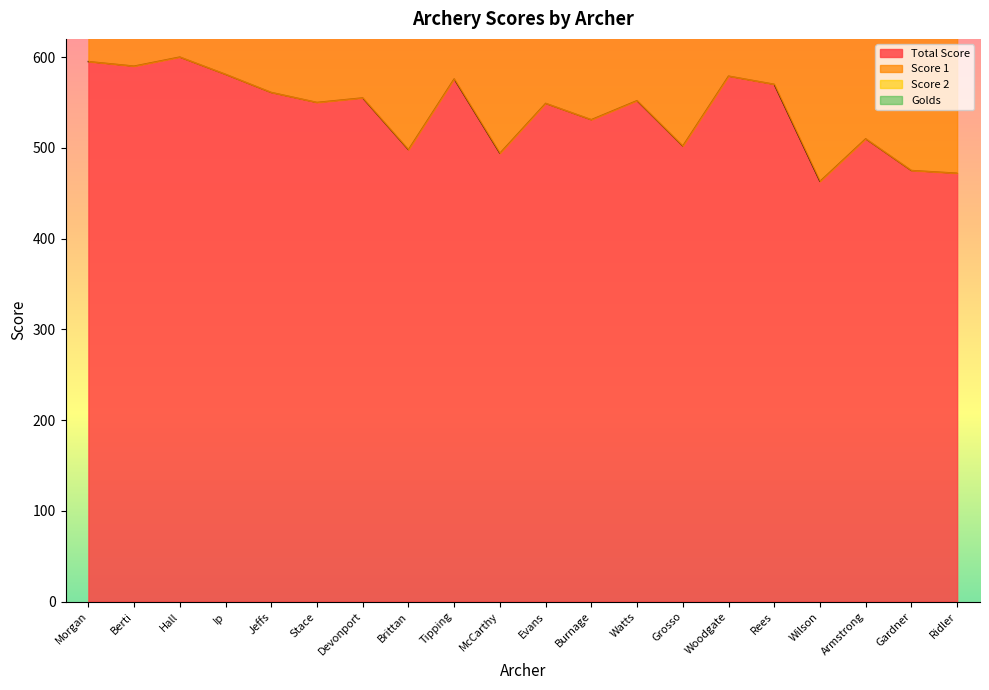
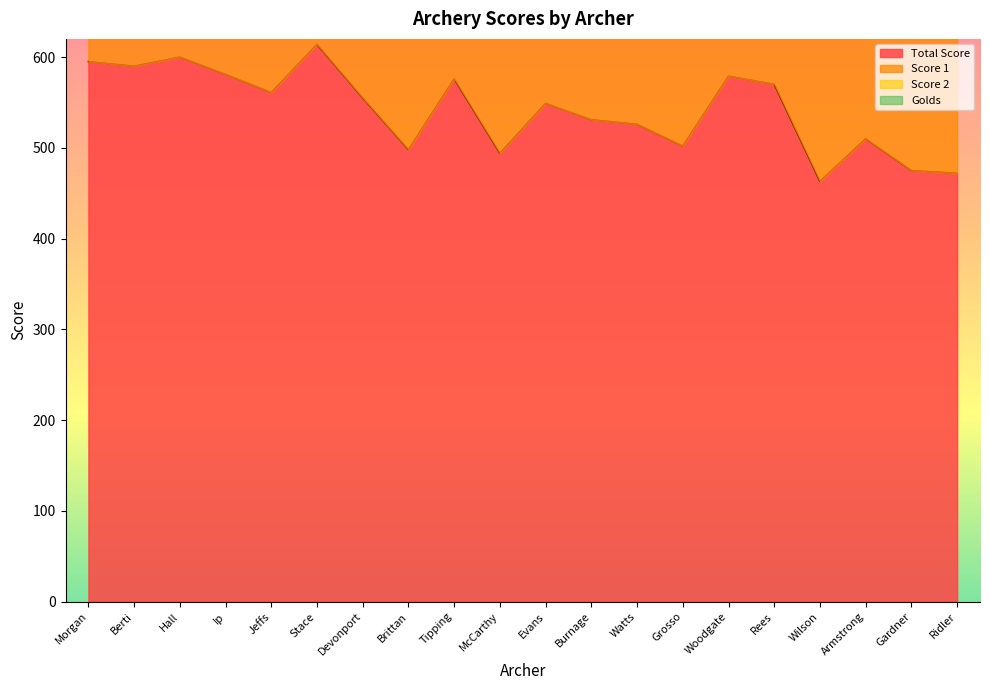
  {
    "Total Score": {
      "Morgan": 600,
      "Berti": 590,
      "Hall": 600,
      "Ip": 580,
      "Jeffs": 560,
-     "Stace": 550,
+     "Stace": 610,
      "Devonport": 560,
      "Brittan": 500,
      "Tipping": 580,
      "McCarthy": 490,
      "Evans": 550,
      "Burnage": 530,
-     "Watts": 550,
+     "Watts": 530,
      "Grosso": 500,
      "Woodgate": 580,
      "Rees": 570,
      "Wilson": 460,
      "Armstrong": 510,
      "Gardner": 480,
      "Ridler": 470
    }
  }
